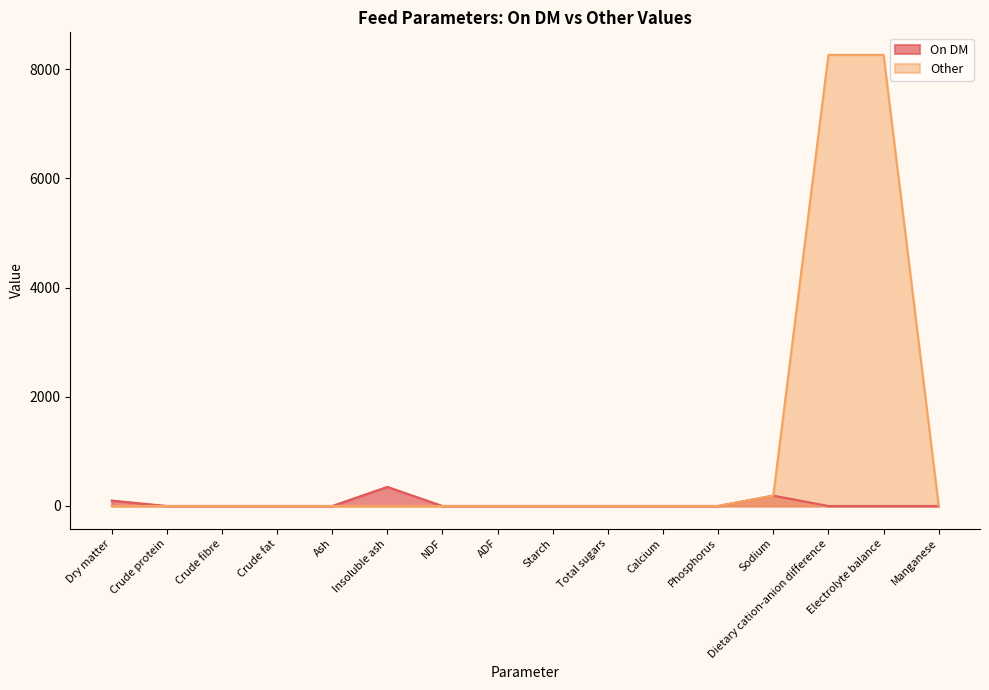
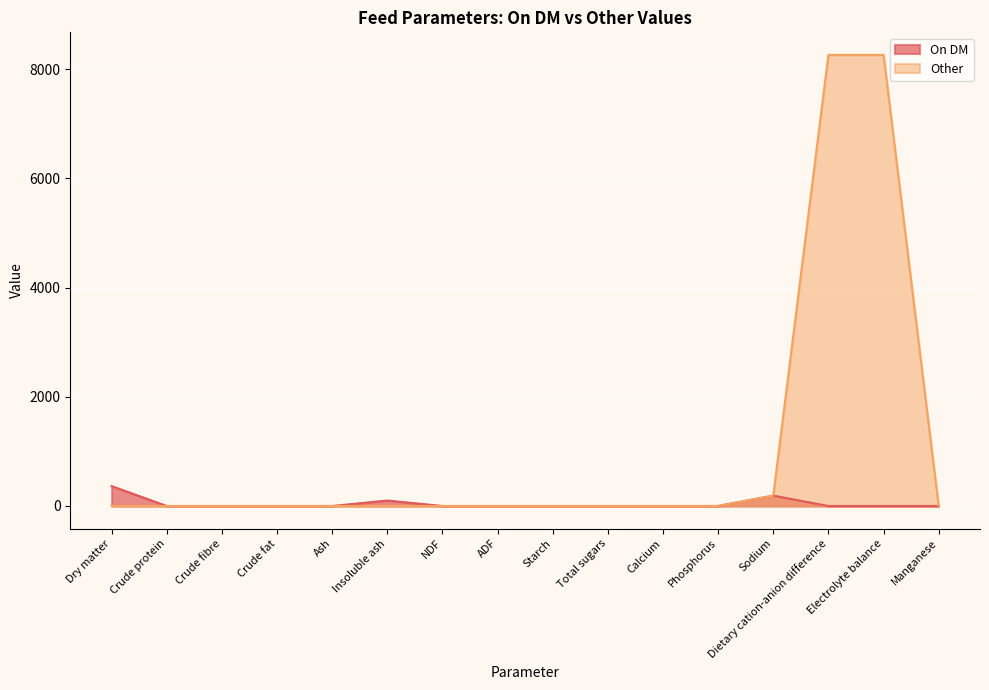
  {
    "On DM": {
-     "Dry matter": 100,
-     "Insoluble ash": 400,
+     "Dry matter": 400,
+     "Insoluble ash": 100,
      "Dietary cation-anion difference": 0,
      "Electrolyte balance": 0
    },
    "Other": {
      "Dry matter": 0,
      "Insoluble ash": 0,
      "Dietary cation-anion difference": 8300,
      "Electrolyte balance": 8300
    }
  }
